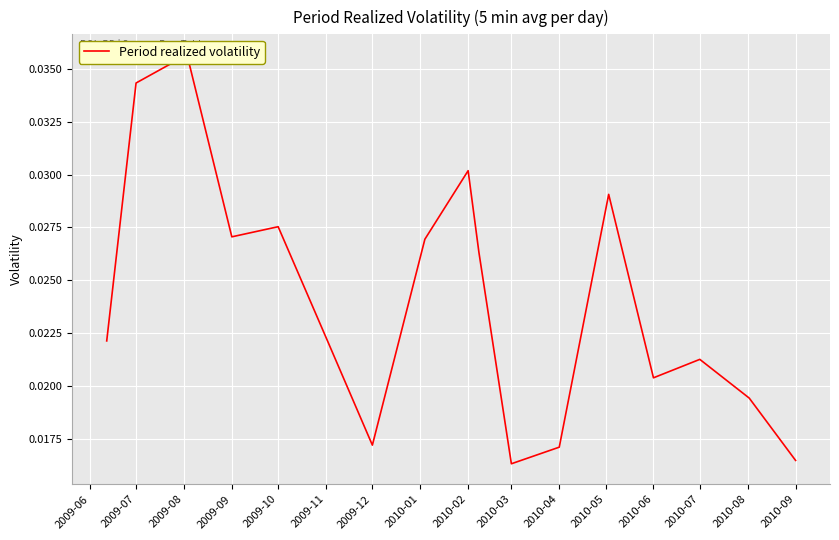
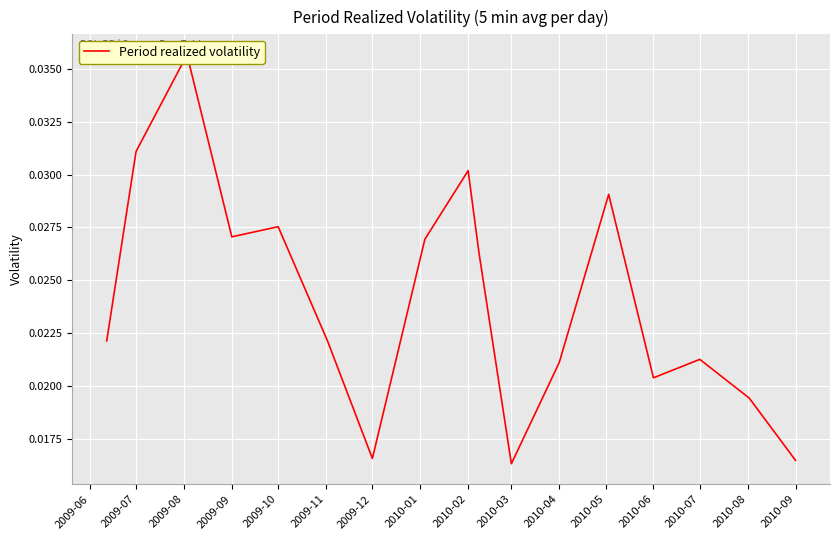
  {
-   "2009-07": 0.0343,
+   "2009-07": 0.0311,
    "2009-09": 0.0271,
    "2009-10": 0.0275,
-   "2009-12": 0.0172,
+   "2009-12": 0.0166,
    "2010-02": 0.0302,
    "2010-03": 0.0163,
-   "2010-04": 0.0171,
+   "2010-04": 0.0211,
    "2010-06": 0.0204,
    "2010-07": 0.0213,
    "2010-09": 0.0165
  }
